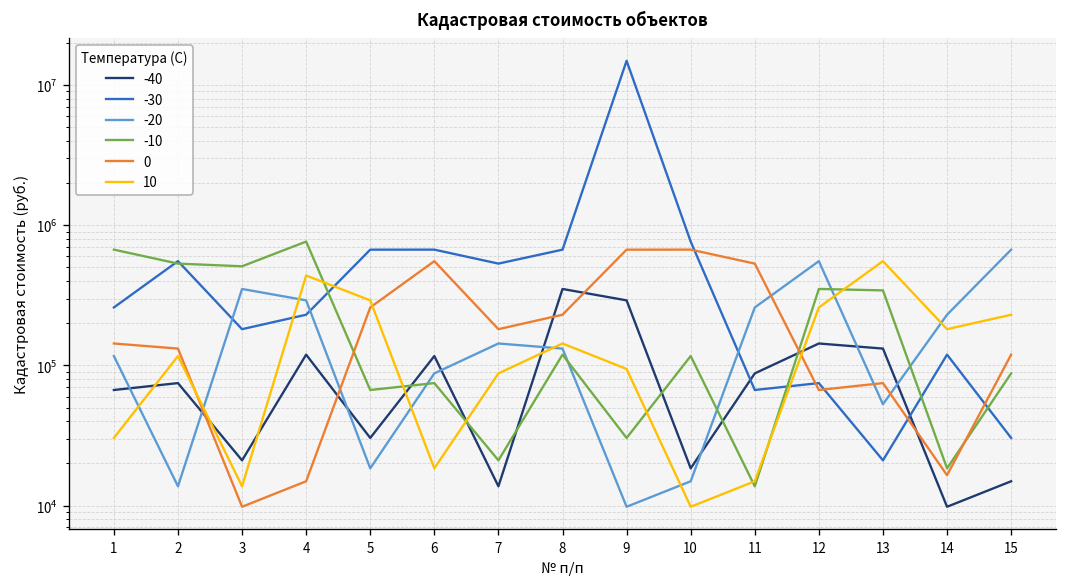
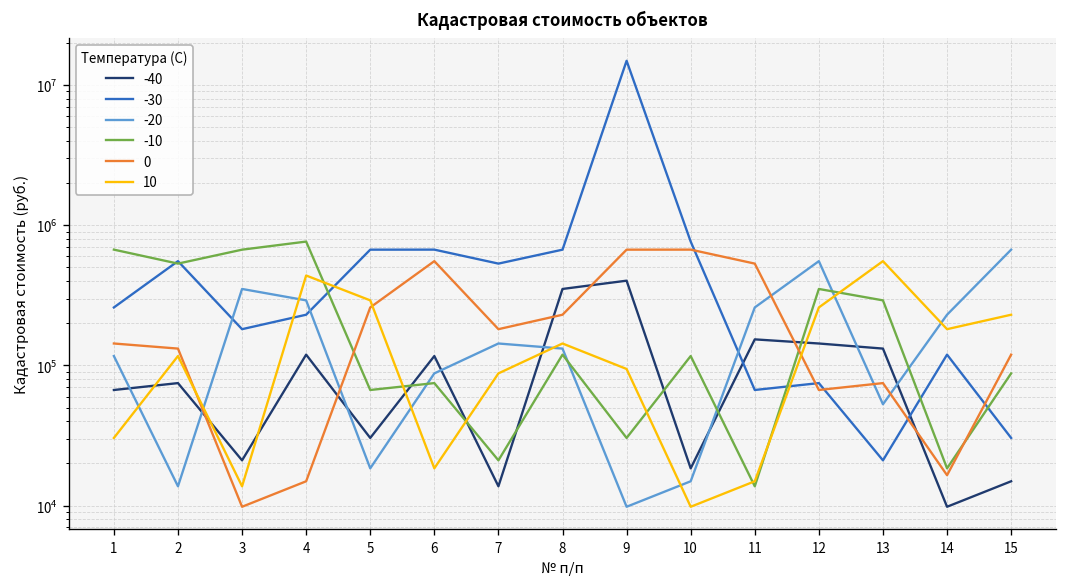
  {
    "-40": {
      "1": 70000,
      "2": 70000,
      "3": 21000,
      "4": 120000,
      "5": 30000,
      "6": 120000,
      "7": 14000,
      "8": 350000,
-     "9": 290000,
+     "9": 400000,
      "10": 18000,
-     "11": 90000,
+     "11": 150000,
      "12": 140000,
      "13": 130000,
      "14": 10000,
      "15": 15000
    },
    "-30": {
      "1": 260000,
      "3": 180000,
      "4": 230000,
      "5": 700000,
      "6": 700000,
      "7": 500000,
      "8": 700000,
      "9": 15000000,
      "10": 800000,
      "11": 70000,
      "12": 70000,
      "13": 21000,
      "14": 120000,
      "15": 30000
    },
    "-20": {
      "1": 120000,
      "2": 14000,
      "3": 350000,
      "4": 290000,
      "5": 18000,
      "6": 90000,
      "7": 140000,
      "8": 130000,
      "9": 10000,
      "10": 15000,
      "11": 260000,
      "12": 600000,
      "13": 50000,
      "14": 230000,
      "15": 700000
    },
    "-10": {
      "1": 700000,
-     "3": 500000,
+     "3": 700000,
      "4": 800000,
      "5": 70000,
      "6": 70000,
      "7": 21000,
      "8": 120000,
      "9": 30000,
      "10": 120000,
      "11": 14000,
      "12": 350000,
-     "13": 340000,
+     "13": 290000,
      "14": 18000,
      "15": 90000
    },
    "0": {
      "1": 140000,
      "2": 130000,
      "3": 10000,
      "4": 15000,
      "5": 260000,
      "6": 600000,
      "7": 180000,
      "8": 230000,
      "9": 700000,
      "10": 700000,
      "11": 500000,
      "12": 70000,
      "13": 70000,
      "14": 16000,
      "15": 120000
    },
    "10": {
      "1": 30000,
      "2": 120000,
      "3": 14000,
      "4": 440000,
      "5": 290000,
      "6": 18000,
      "7": 90000,
      "8": 140000,
      "9": 90000,
      "10": 10000,
      "11": 15000,
      "12": 260000,
      "13": 600000,
      "14": 180000,
      "15": 230000
    }
  }
